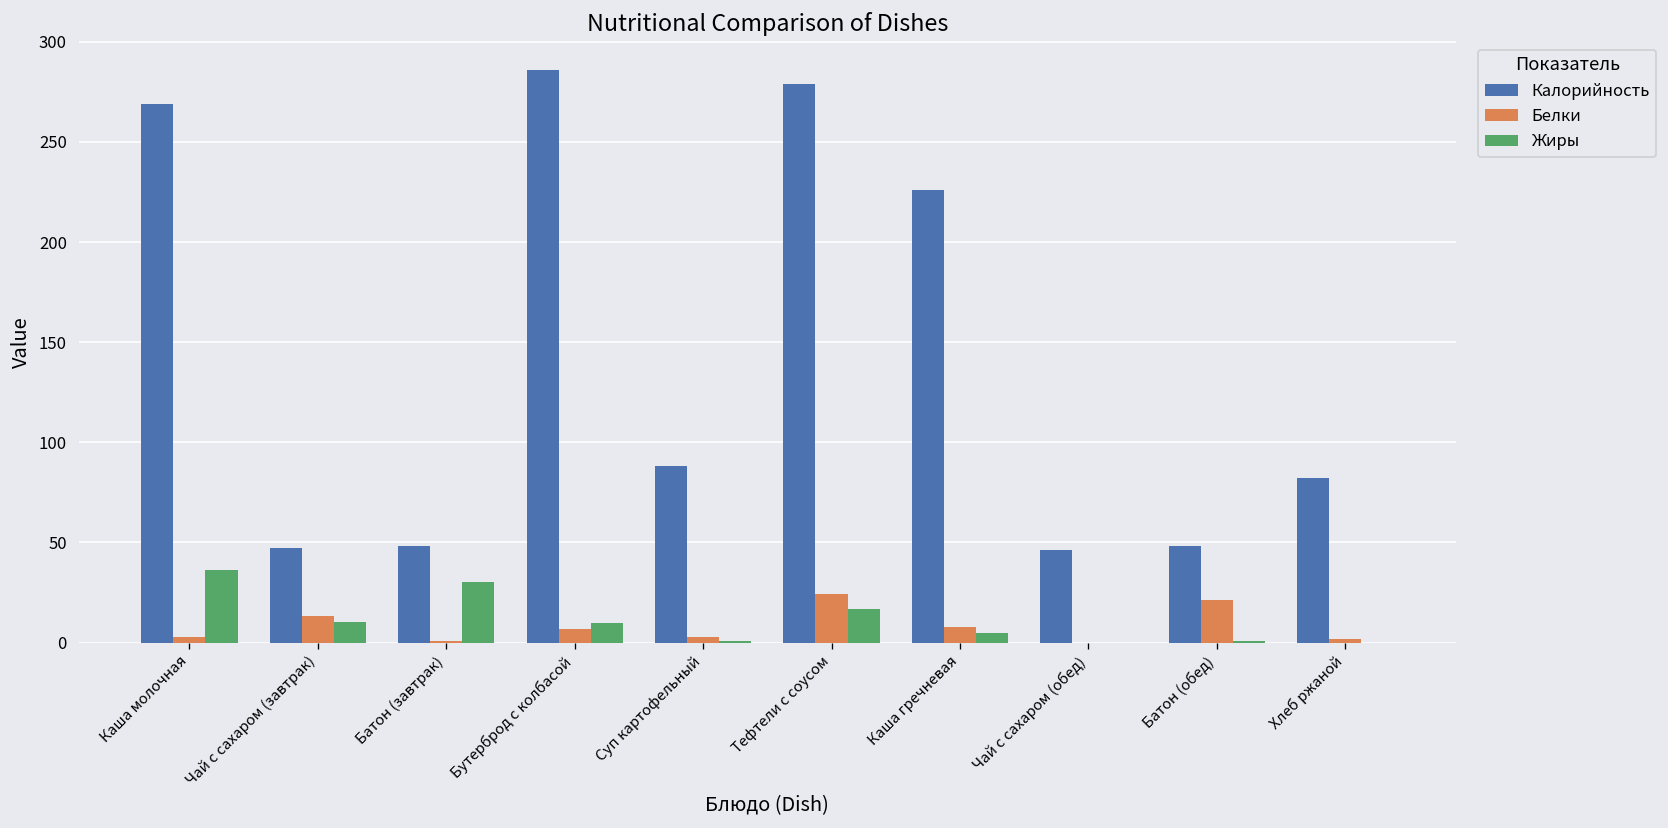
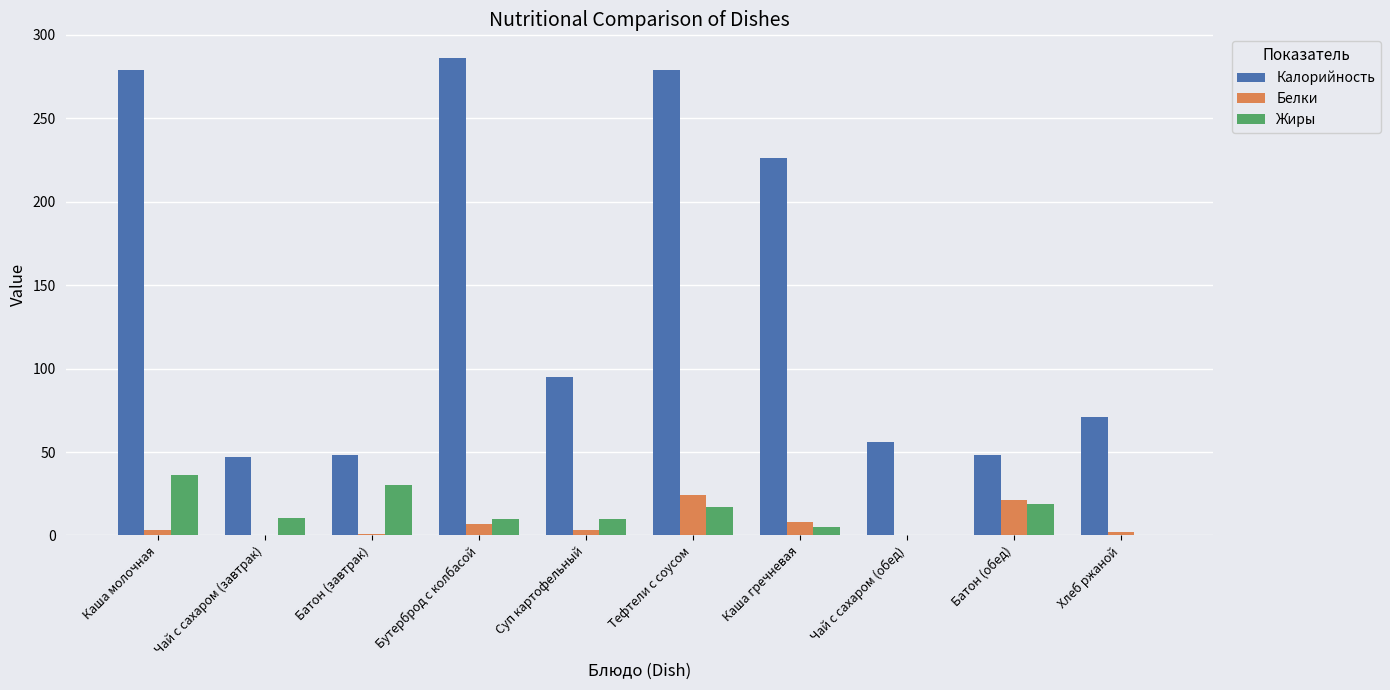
  {
    "Калорийность": {
-     "Каша молочная": 269,
+     "Каша молочная": 279,
      "Чай с сахаром (завтрак)": 47,
      "Батон (завтрак)": 48,
      "Бутерброд с колбасой": 286,
-     "Суп картофельный": 88,
+     "Суп картофельный": 95,
      "Тефтели с соусом": 279,
      "Каша гречневая": 226,
-     "Чай с сахаром (обед)": 46,
+     "Чай с сахаром (обед)": 56,
      "Батон (обед)": 48,
-     "Хлеб ржаной": 82
+     "Хлеб ржаной": 71
    },
    "Белки": {
      "Каша молочная": 3,
-     "Чай с сахаром (завтрак)": 13,
+     "Чай с сахаром (завтрак)": 0,
      "Бутерброд с колбасой": 7,
      "Суп картофельный": 3,
      "Тефтели с соусом": 24,
      "Каша гречневая": 8,
      "Чай с сахаром (обед)": 0,
      "Батон (обед)": 21,
      "Хлеб ржаной": 2
    },
    "Жиры": {
      "Каша молочная": 36,
      "Чай с сахаром (завтрак)": 11,
      "Батон (завтрак)": 30,
      "Бутерброд с колбасой": 10,
-     "Суп картофельный": 1,
+     "Суп картофельный": 10,
      "Тефтели с соусом": 17,
      "Каша гречневая": 5,
      "Чай с сахаром (обед)": 0,
-     "Батон (обед)": 1,
+     "Батон (обед)": 19,
      "Хлеб ржаной": 0
    }
  }
